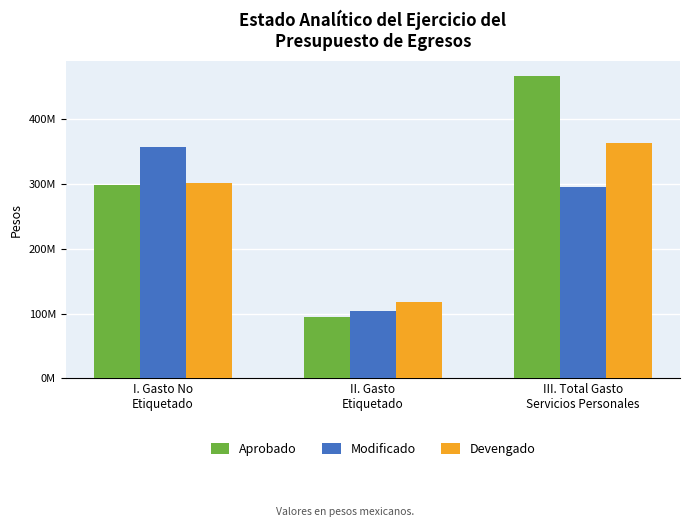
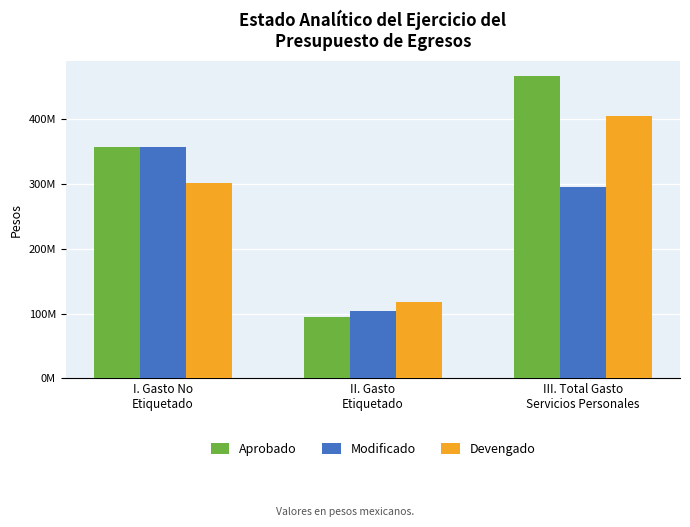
  {
    "Aprobado": {
-     "I. Gasto No Etiquetado": 300000000,
+     "I. Gasto No Etiquetado": 360000000,
      "II. Gasto Etiquetado": 90000000,
      "III. Total Gasto Servicios Personales": 470000000
    },
    "Modificado": {
      "I. Gasto No Etiquetado": 360000000,
      "II. Gasto Etiquetado": 100000000,
      "III. Total Gasto Servicios Personales": 300000000
    },
    "Devengado": {
      "I. Gasto No Etiquetado": 300000000,
      "II. Gasto Etiquetado": 120000000,
-     "III. Total Gasto Servicios Personales": 360000000
+     "III. Total Gasto Servicios Personales": 410000000
    }
  }
